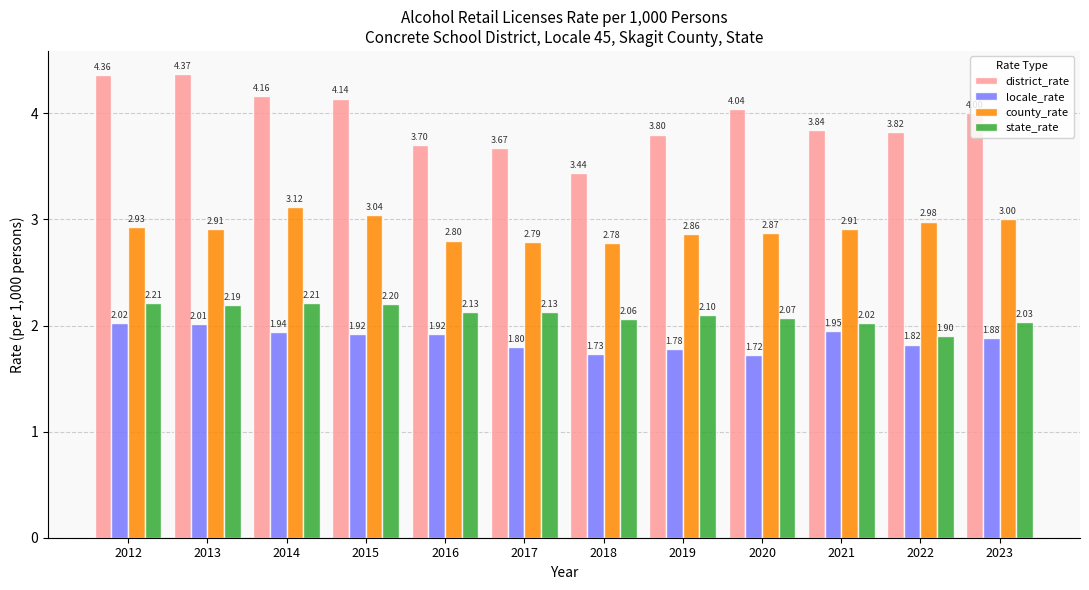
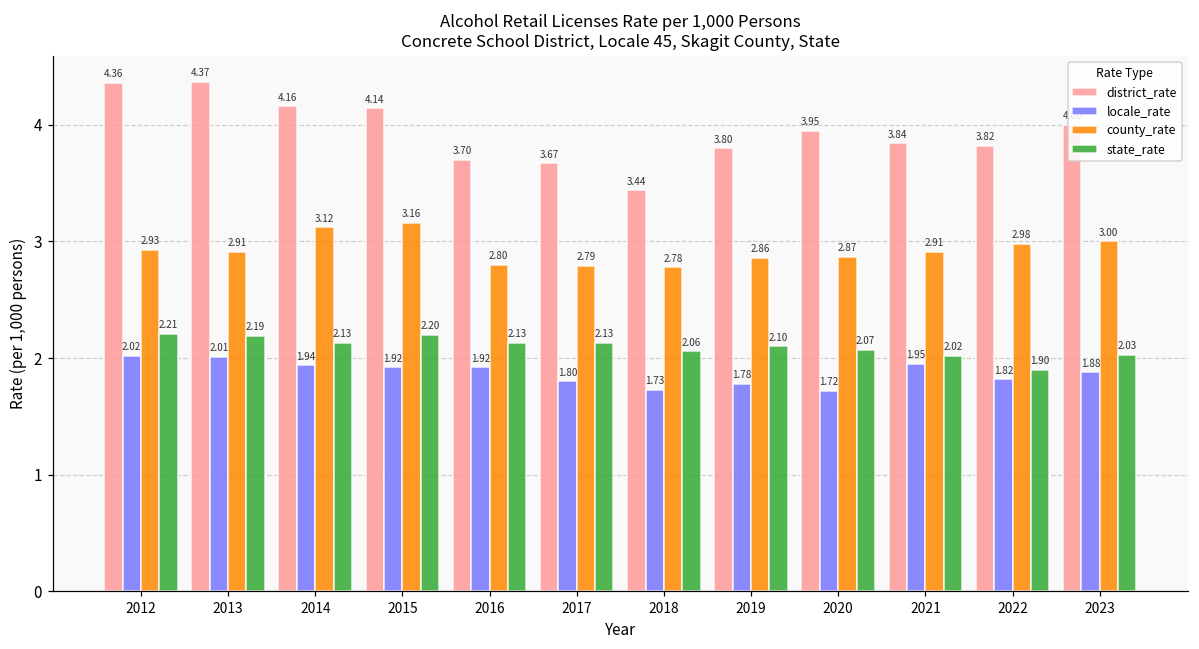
  {
    "district_rate": {
      "2012": 4.36,
      "2013": 4.37,
      "2014": 4.16,
      "2015": 4.14,
      "2016": 3.70,
      "2017": 3.67,
      "2018": 3.44,
      "2019": 3.80,
-     "2020": 4.04,
+     "2020": 3.95,
      "2021": 3.84,
      "2022": 3.82
    },
    "locale_rate": {
      "2012": 2.02,
      "2013": 2.01,
      "2014": 1.94,
      "2015": 1.92,
      "2016": 1.92,
      "2017": 1.80,
      "2018": 1.73,
      "2019": 1.78,
      "2020": 1.72,
      "2021": 1.95,
      "2022": 1.82,
      "2023": 1.88
    },
    "county_rate": {
      "2012": 2.93,
      "2013": 2.91,
      "2014": 3.12,
-     "2015": 3.04,
+     "2015": 3.16,
      "2016": 2.80,
      "2017": 2.79,
      "2018": 2.78,
      "2019": 2.86,
      "2020": 2.87,
      "2021": 2.91,
      "2022": 2.98,
      "2023": 3.00
    },
    "state_rate": {
      "2012": 2.21,
      "2013": 2.19,
-     "2014": 2.21,
+     "2014": 2.13,
      "2015": 2.20,
      "2016": 2.13,
      "2017": 2.13,
      "2018": 2.06,
      "2019": 2.10,
      "2020": 2.07,
      "2021": 2.02,
      "2022": 1.90,
      "2023": 2.03
    }
  }
